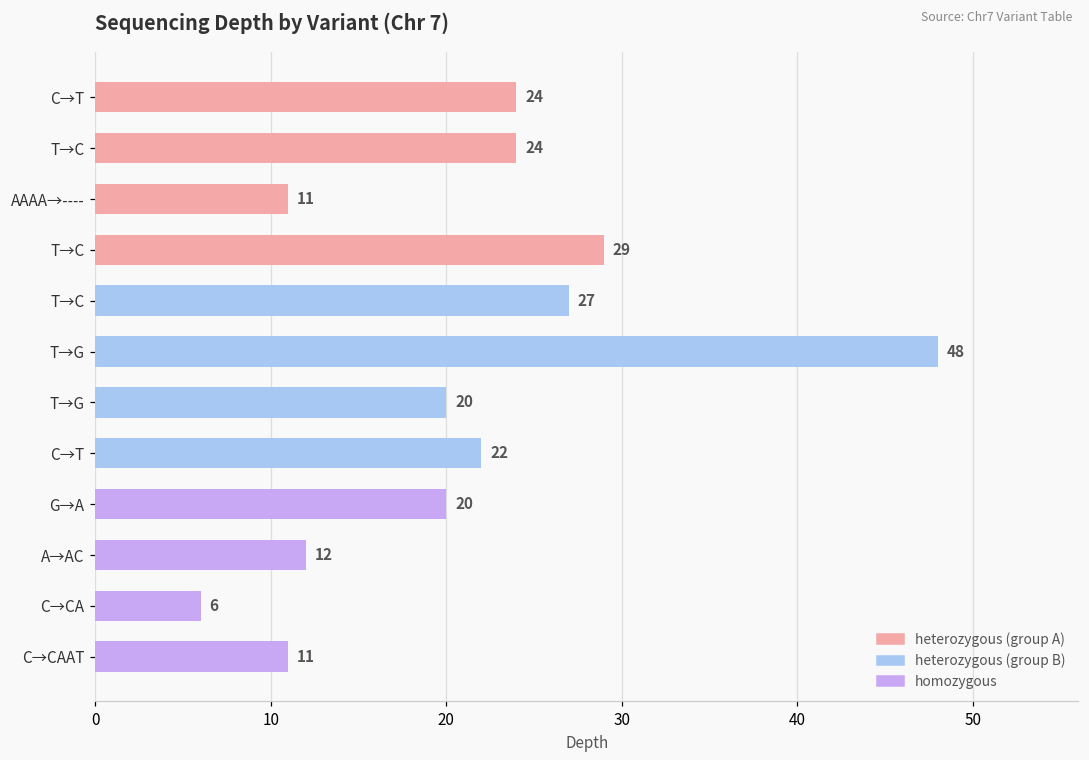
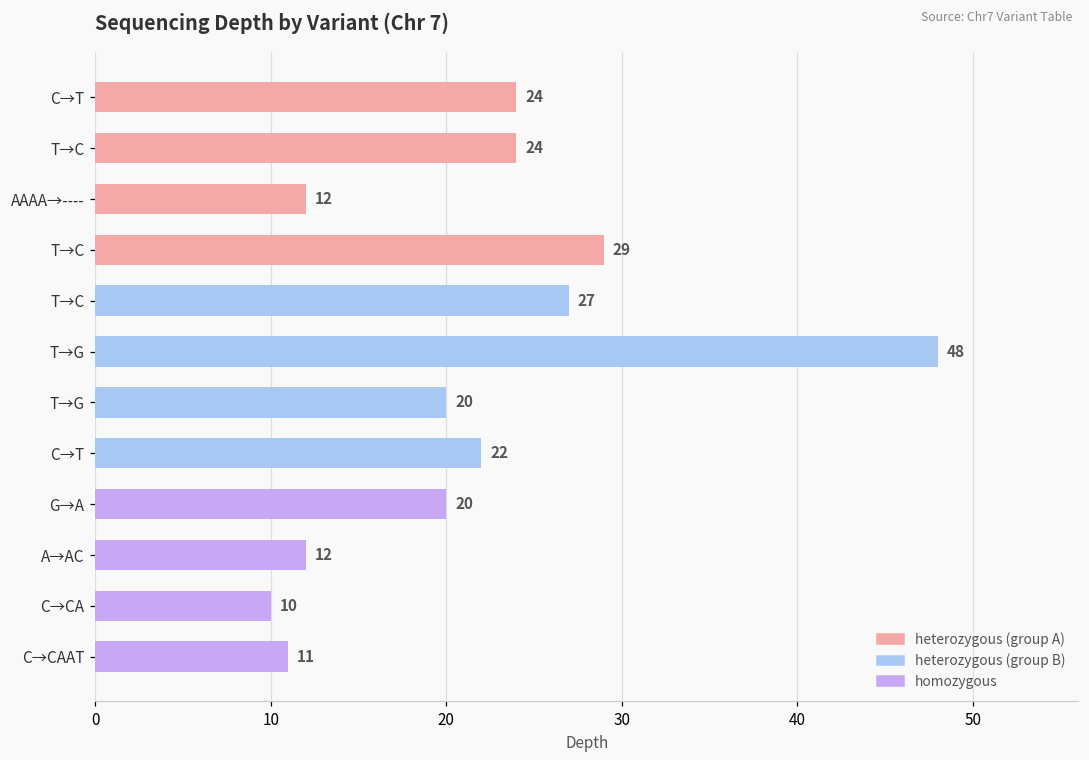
  {
-   "AAAA→----": 11,
+   "AAAA→----": 12,
    "G→A": 20,
    "A→AC": 12,
-   "C→CA": 6,
+   "C→CA": 10,
    "C→CAAT": 11
  }
